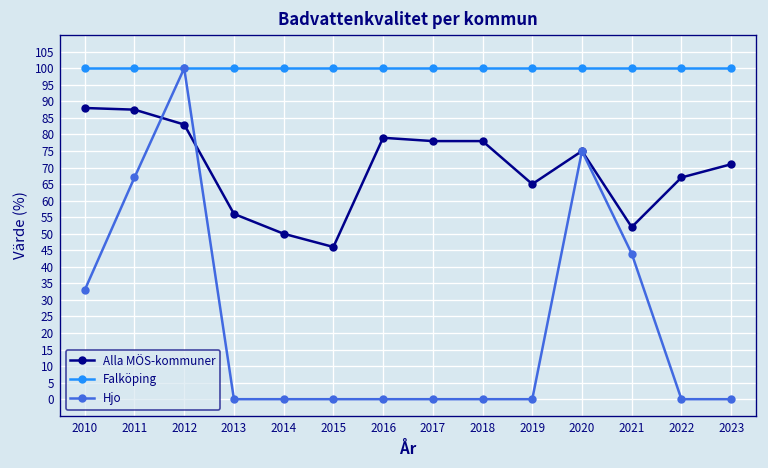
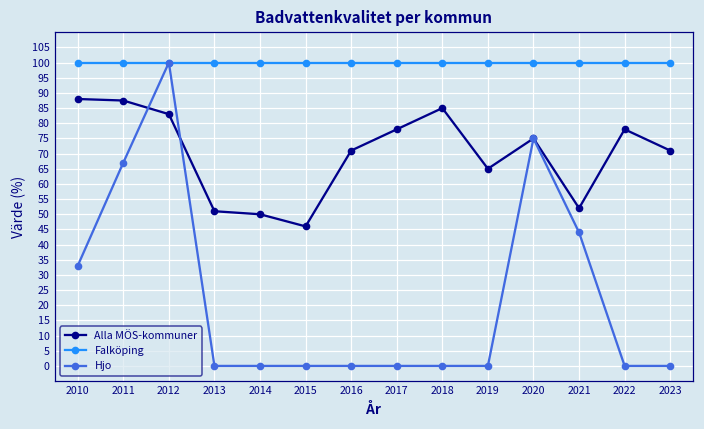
  {
    "Alla MÖS-kommuner": {
      "2010": 88,
      "2011": 88,
      "2012": 83,
-     "2013": 56,
+     "2013": 51,
      "2014": 50,
      "2015": 46,
-     "2016": 79,
+     "2016": 71,
      "2017": 78,
-     "2018": 78,
+     "2018": 85,
      "2019": 65,
      "2021": 52,
-     "2022": 67,
+     "2022": 78,
      "2023": 71
    },
    "Falköping": {
      "2010": 100,
      "2011": 100,
      "2013": 100,
      "2014": 100,
      "2015": 100,
      "2016": 100,
      "2017": 100,
      "2018": 100,
      "2019": 100,
      "2020": 100,
      "2021": 100,
      "2022": 100,
      "2023": 100
    },
    "Hjo": {
      "2010": 33,
      "2011": 67,
      "2013": 0,
      "2014": 0,
      "2015": 0,
      "2016": 0,
      "2017": 0,
      "2018": 0,
      "2019": 0,
      "2021": 44,
      "2022": 0,
      "2023": 0
    }
  }
